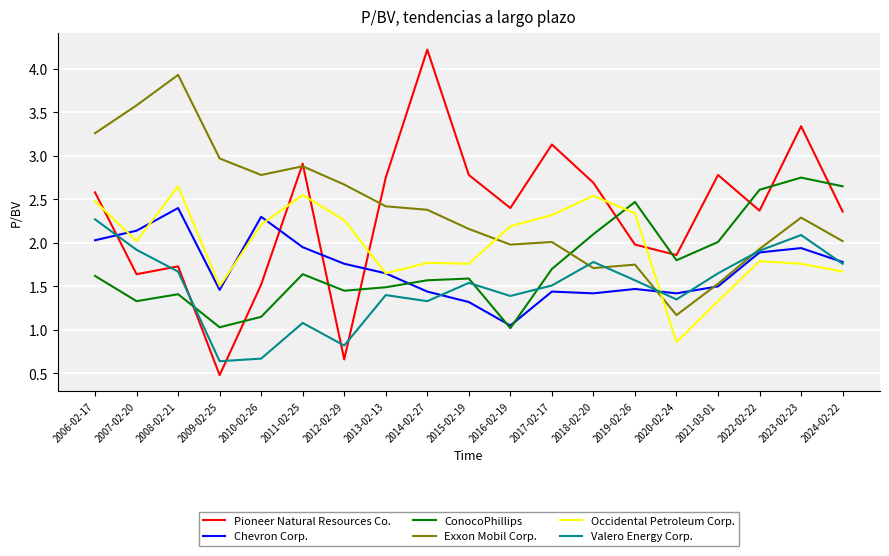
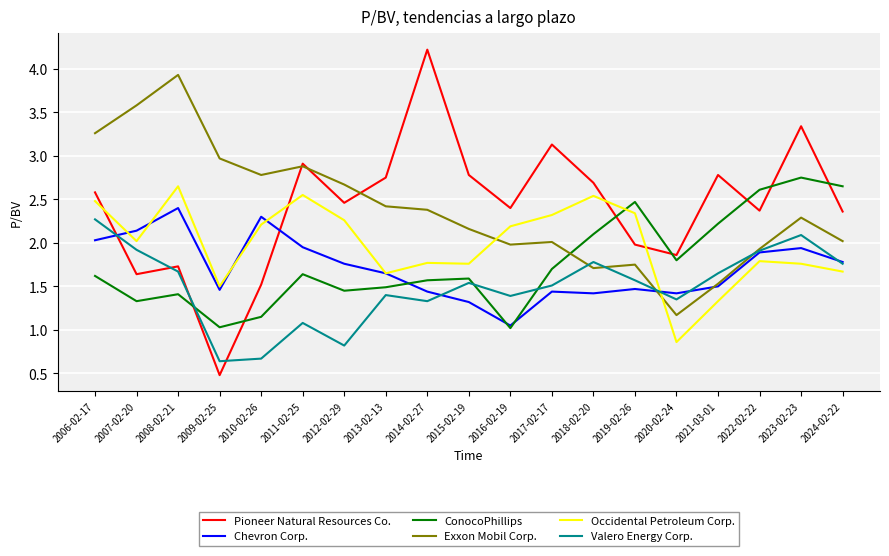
  {
    "Pioneer Natural Resources Co.": {
      "2006-02-17": 2.6,
      "2007-02-20": 1.6,
      "2008-02-21": 1.7,
      "2009-02-25": 0.5,
      "2010-02-26": 1.5,
      "2011-02-25": 2.9,
-     "2012-02-29": 0.7,
+     "2012-02-29": 2.5,
      "2013-02-13": 2.8,
      "2014-02-27": 4.2,
      "2015-02-19": 2.8,
      "2016-02-19": 2.4,
      "2017-02-17": 3.1,
      "2018-02-20": 2.7,
      "2019-02-26": 2.0,
      "2020-02-24": 1.9,
      "2021-03-01": 2.8,
      "2022-02-22": 2.4,
      "2023-02-23": 3.3,
      "2024-02-22": 2.4
    },
    "Chevron Corp.": {
      "2006-02-17": 2.0,
      "2007-02-20": 2.1,
      "2008-02-21": 2.4,
      "2009-02-25": 1.5,
      "2010-02-26": 2.3,
      "2011-02-25": 2.0,
      "2012-02-29": 1.8,
      "2014-02-27": 1.4,
      "2015-02-19": 1.3,
      "2016-02-19": 1.1,
      "2017-02-17": 1.4,
      "2018-02-20": 1.4,
      "2019-02-26": 1.5,
      "2020-02-24": 1.4,
      "2021-03-01": 1.5,
      "2023-02-23": 1.9
    },
    "ConocoPhillips": {
      "2006-02-17": 1.6,
      "2007-02-20": 1.3,
      "2008-02-21": 1.4,
      "2009-02-25": 1.0,
      "2010-02-26": 1.2,
      "2011-02-25": 1.6,
      "2012-02-29": 1.5,
      "2013-02-13": 1.5,
      "2014-02-27": 1.6,
      "2015-02-19": 1.6,
      "2016-02-19": 1.0,
      "2017-02-17": 1.7,
      "2018-02-20": 2.1,
      "2019-02-26": 2.5,
      "2020-02-24": 1.8,
-     "2021-03-01": 2.0,
+     "2021-03-01": 2.2,
      "2022-02-22": 2.6,
      "2023-02-23": 2.8,
      "2024-02-22": 2.7
    },
    "Exxon Mobil Corp.": {
      "2006-02-17": 3.3,
      "2007-02-20": 3.6,
      "2008-02-21": 3.9,
      "2009-02-25": 3.0,
      "2010-02-26": 2.8,
      "2011-02-25": 2.9,
      "2012-02-29": 2.7,
      "2013-02-13": 2.4,
      "2014-02-27": 2.4,
      "2015-02-19": 2.2,
      "2016-02-19": 2.0,
      "2017-02-17": 2.0,
      "2018-02-20": 1.7,
      "2019-02-26": 1.8,
      "2020-02-24": 1.2,
      "2021-03-01": 1.5,
      "2023-02-23": 2.3,
      "2024-02-22": 2.0
    },
    "Occidental Petroleum Corp.": {
      "2006-02-17": 2.5,
      "2007-02-20": 2.0,
      "2008-02-21": 2.7,
      "2009-02-25": 1.5,
      "2010-02-26": 2.2,
      "2011-02-25": 2.6,
      "2012-02-29": 2.3,
      "2014-02-27": 1.8,
      "2015-02-19": 1.8,
      "2016-02-19": 2.2,
      "2017-02-17": 2.3,
      "2018-02-20": 2.5,
      "2019-02-26": 2.3,
      "2020-02-24": 0.9,
      "2021-03-01": 1.3,
      "2022-02-22": 1.8,
      "2023-02-23": 1.8,
      "2024-02-22": 1.7
    },
    "Valero Energy Corp.": {
      "2006-02-17": 2.3,
      "2007-02-20": 1.9,
      "2008-02-21": 1.7,
      "2009-02-25": 0.6,
      "2010-02-26": 0.7,
      "2011-02-25": 1.1,
      "2012-02-29": 0.8,
      "2013-02-13": 1.4,
      "2014-02-27": 1.3,
      "2015-02-19": 1.5,
      "2016-02-19": 1.4,
      "2017-02-17": 1.5,
      "2018-02-20": 1.8,
      "2019-02-26": 1.6,
      "2020-02-24": 1.4,
      "2021-03-01": 1.7,
      "2023-02-23": 2.1
    }
  }
